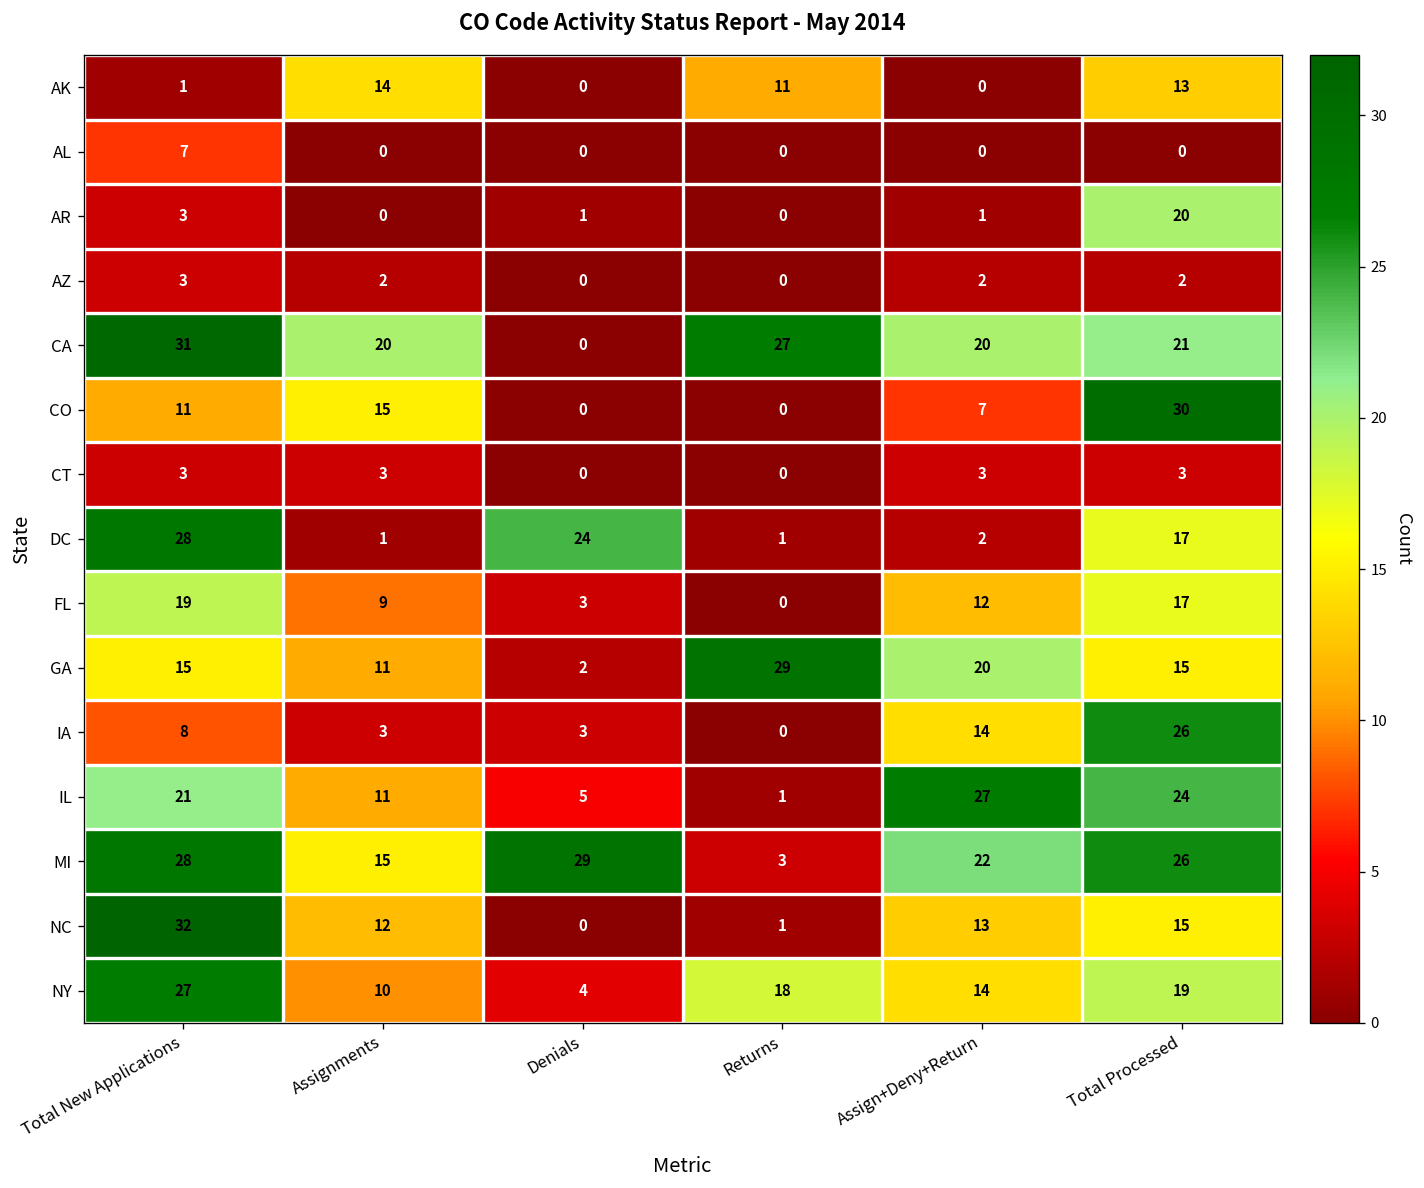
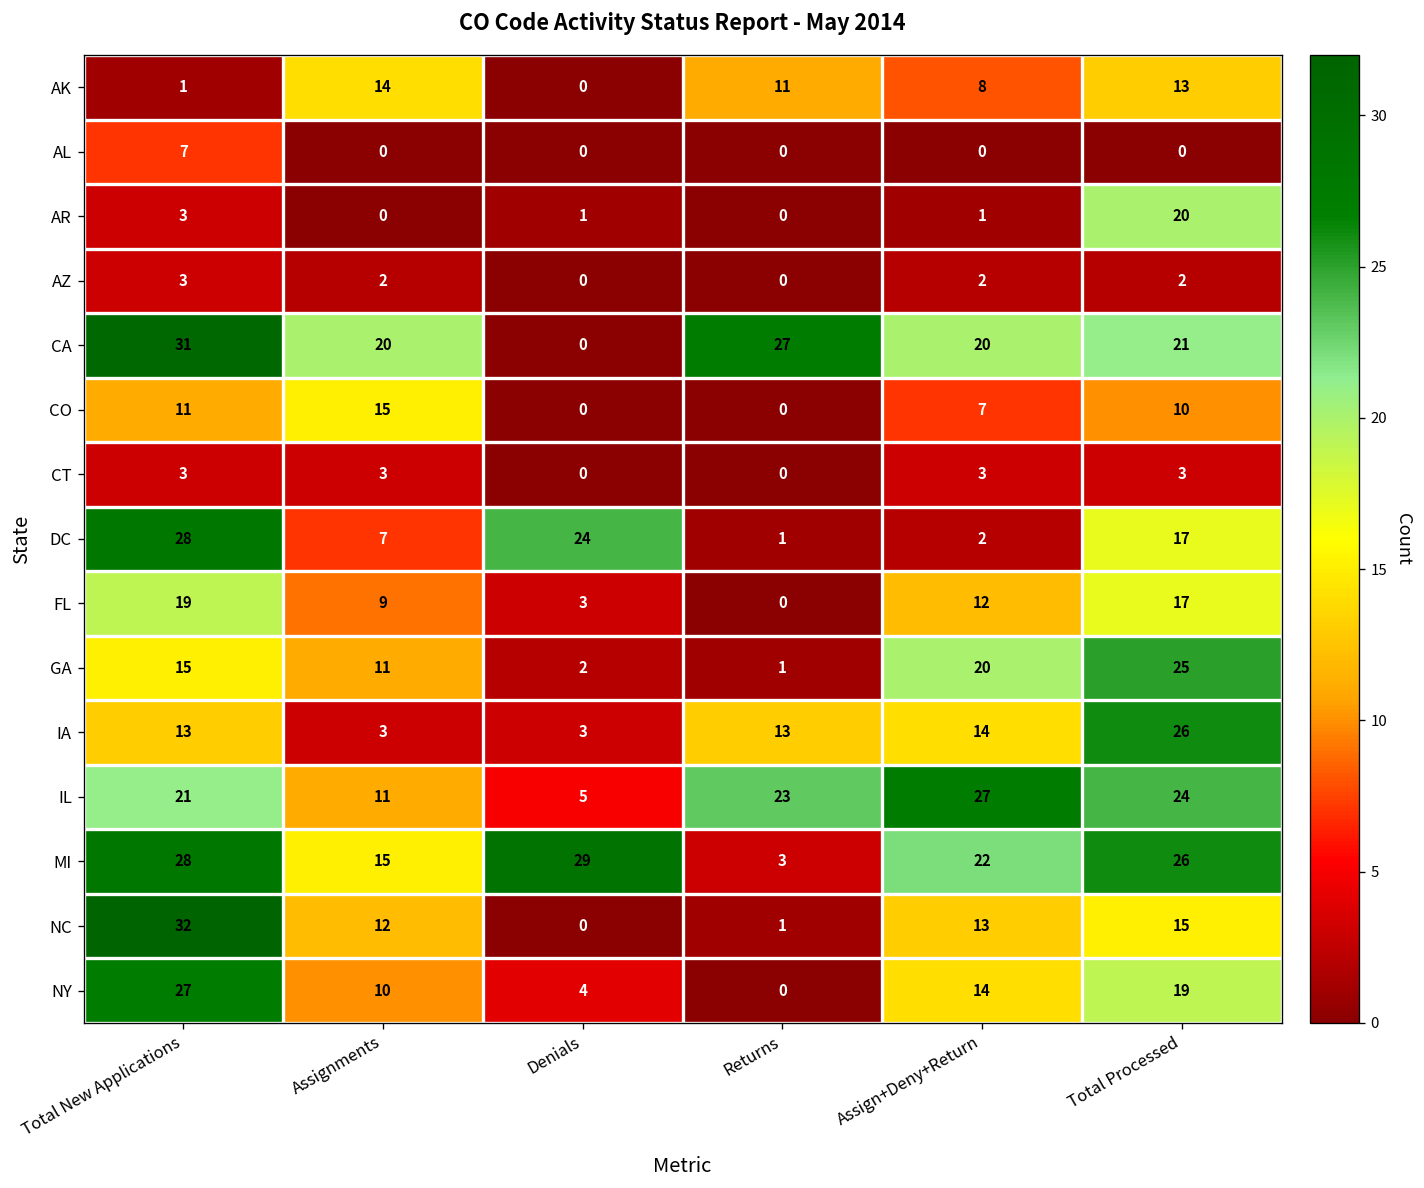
  {
    "AK": {
      "Total New Applications": 1,
      "Assignments": 14,
      "Denials": 0,
      "Returns": 11,
-     "Assign+Deny+Return": 0,
+     "Assign+Deny+Return": 8,
      "Total Processed": 13
    },
    "AL": {
      "Total New Applications": 7,
      "Assignments": 0,
      "Denials": 0,
      "Returns": 0,
      "Assign+Deny+Return": 0,
      "Total Processed": 0
    },
    "AR": {
      "Total New Applications": 3,
      "Assignments": 0,
      "Denials": 1,
      "Returns": 0,
      "Assign+Deny+Return": 1,
      "Total Processed": 20
    },
    "AZ": {
      "Total New Applications": 3,
      "Assignments": 2,
      "Denials": 0,
      "Returns": 0,
      "Assign+Deny+Return": 2,
      "Total Processed": 2
    },
    "CA": {
      "Total New Applications": 31,
      "Assignments": 20,
      "Denials": 0,
      "Returns": 27,
      "Assign+Deny+Return": 20,
      "Total Processed": 21
    },
    "CO": {
      "Total New Applications": 11,
      "Assignments": 15,
      "Denials": 0,
      "Returns": 0,
      "Assign+Deny+Return": 7,
-     "Total Processed": 30
+     "Total Processed": 10
    },
    "CT": {
      "Total New Applications": 3,
      "Assignments": 3,
      "Denials": 0,
      "Returns": 0,
      "Assign+Deny+Return": 3,
      "Total Processed": 3
    },
    "DC": {
      "Total New Applications": 28,
-     "Assignments": 1,
+     "Assignments": 7,
      "Denials": 24,
      "Returns": 1,
      "Assign+Deny+Return": 2,
      "Total Processed": 17
    },
    "FL": {
      "Total New Applications": 19,
      "Assignments": 9,
      "Denials": 3,
      "Returns": 0,
      "Assign+Deny+Return": 12,
      "Total Processed": 17
    },
    "GA": {
      "Total New Applications": 15,
      "Assignments": 11,
      "Denials": 2,
-     "Returns": 29,
+     "Returns": 1,
      "Assign+Deny+Return": 20,
-     "Total Processed": 15
+     "Total Processed": 25
    },
    "IA": {
-     "Total New Applications": 8,
+     "Total New Applications": 13,
      "Assignments": 3,
      "Denials": 3,
-     "Returns": 0,
+     "Returns": 13,
      "Assign+Deny+Return": 14,
      "Total Processed": 26
    },
    "IL": {
      "Total New Applications": 21,
      "Assignments": 11,
      "Denials": 5,
-     "Returns": 1,
+     "Returns": 23,
      "Assign+Deny+Return": 27,
      "Total Processed": 24
    },
    "MI": {
      "Total New Applications": 28,
      "Assignments": 15,
      "Denials": 29,
      "Returns": 3,
      "Assign+Deny+Return": 22,
      "Total Processed": 26
    },
    "NC": {
      "Total New Applications": 32,
      "Assignments": 12,
      "Denials": 0,
      "Returns": 1,
      "Assign+Deny+Return": 13,
      "Total Processed": 15
    },
    "NY": {
      "Total New Applications": 27,
      "Assignments": 10,
      "Denials": 4,
-     "Returns": 18,
+     "Returns": 0,
      "Assign+Deny+Return": 14,
      "Total Processed": 19
    }
  }
